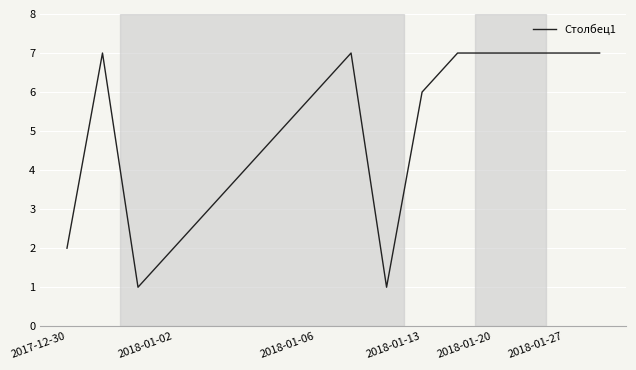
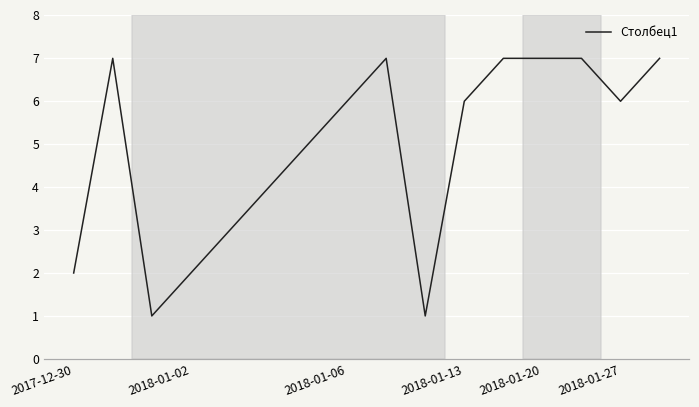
  {
    "2017-12-30": 2,
    "2018-01-02": 2,
    "2018-01-06": 6,
    "2018-01-13": 6,
    "2018-01-20": 7,
-   "2018-01-27": 7
+   "2018-01-27": 6
  }
